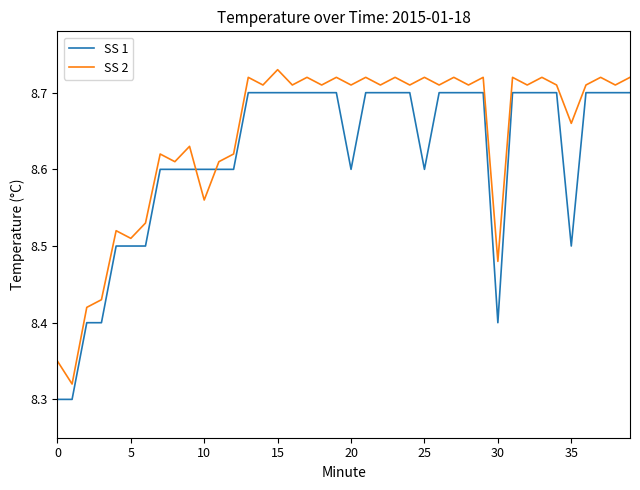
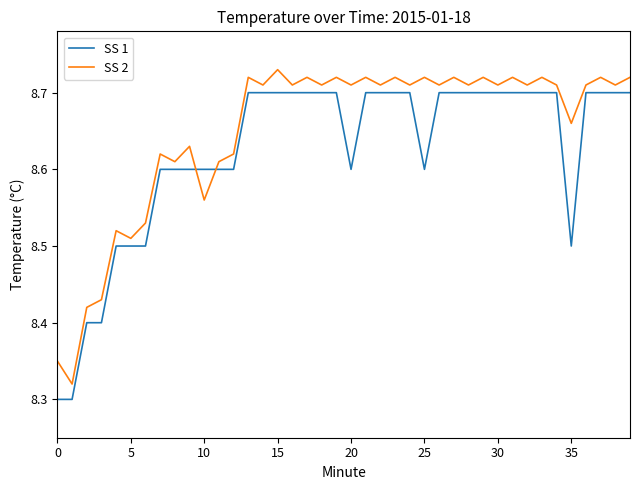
  {
    "SS 1": {
      "0": 8.3,
      "5": 8.5,
      "10": 8.6,
      "15": 8.7,
      "20": 8.6,
      "25": 8.6,
-     "30": 8.4,
+     "30": 8.7,
      "35": 8.5
    },
    "SS 2": {
      "0": 8.35,
      "5": 8.51,
      "10": 8.56,
      "15": 8.73,
      "20": 8.71,
      "25": 8.72,
-     "30": 8.48,
+     "30": 8.71,
      "35": 8.66
    }
  }
